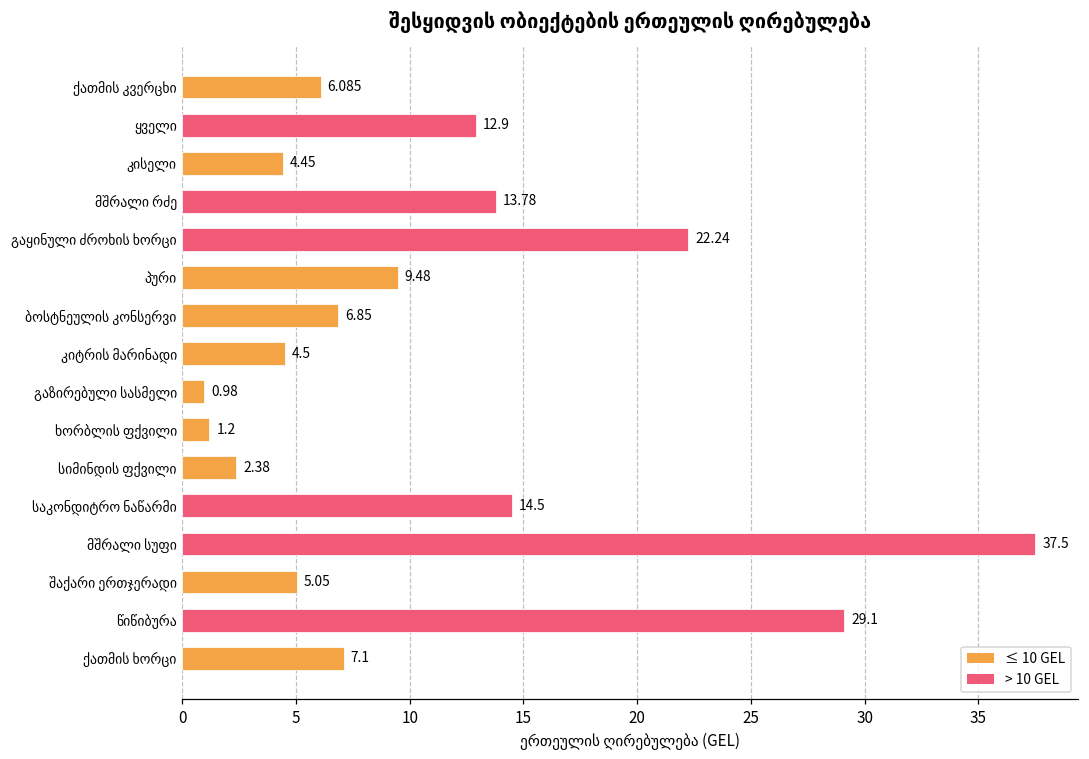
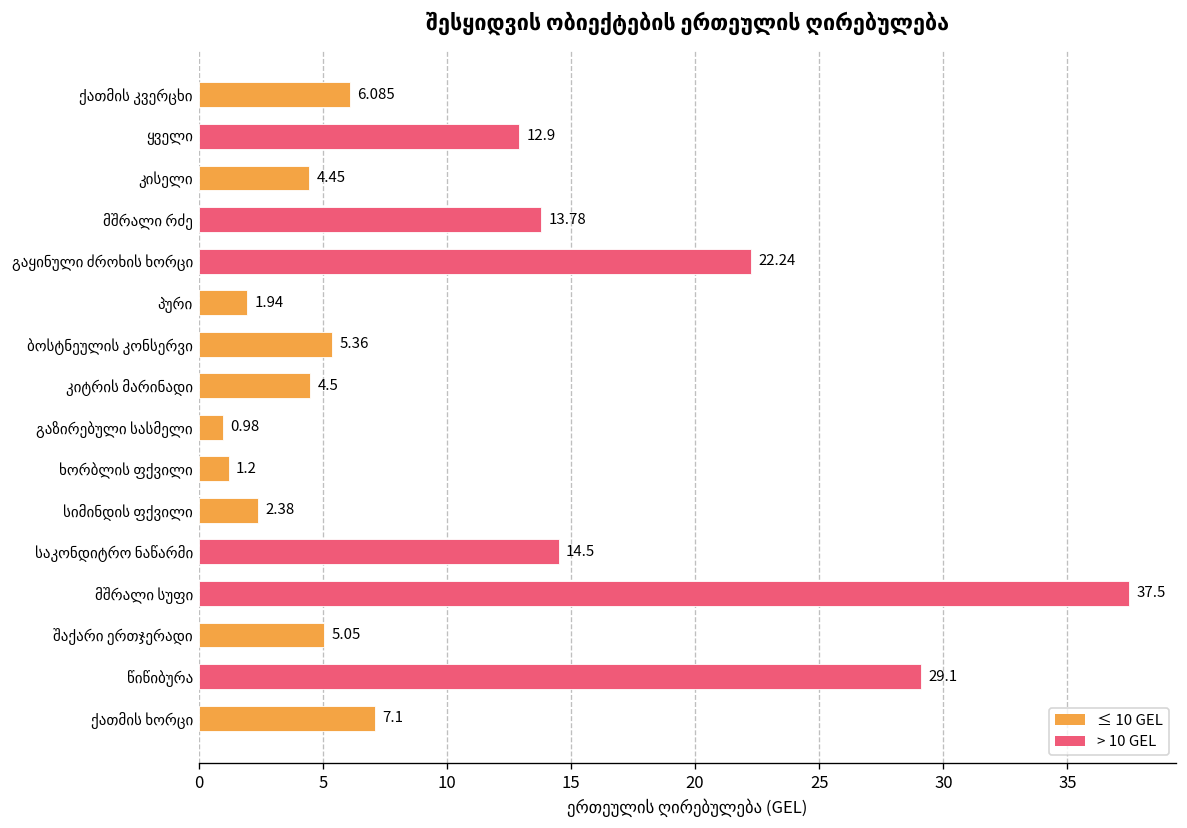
  {
    "ქათმის კვერცხი": 6.085,
    "ყველი": 12.9,
    "კისელი": 4.45,
    "მშრალი რძე": 13.78,
    "გაყინული ძროხის ხორცი": 22.24,
-   "პური": 9.48,
-   "ბოსტნეულის კონსერვი": 6.85,
+   "პური": 1.94,
+   "ბოსტნეულის კონსერვი": 5.36,
    "კიტრის მარინადი": 4.5,
    "გაზირებული სასმელი": 0.98,
    "ხორბლის ფქვილი": 1.2,
    "სიმინდის ფქვილი": 2.38,
    "საკონდიტრო ნაწარმი": 14.5,
    "მშრალი სუფი": 37.5,
    "შაქარი ერთჯერადი": 5.05,
    "წიწიბურა": 29.1,
    "ქათმის ხორცი": 7.1
  }
